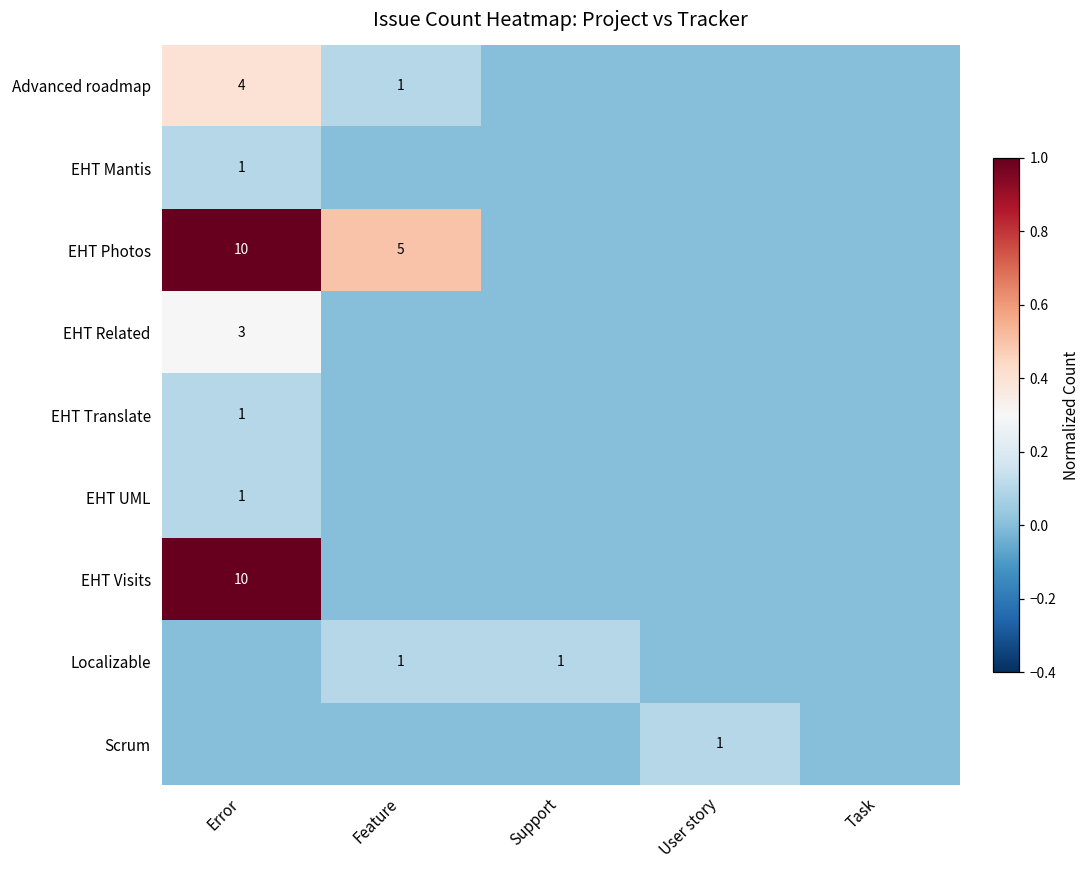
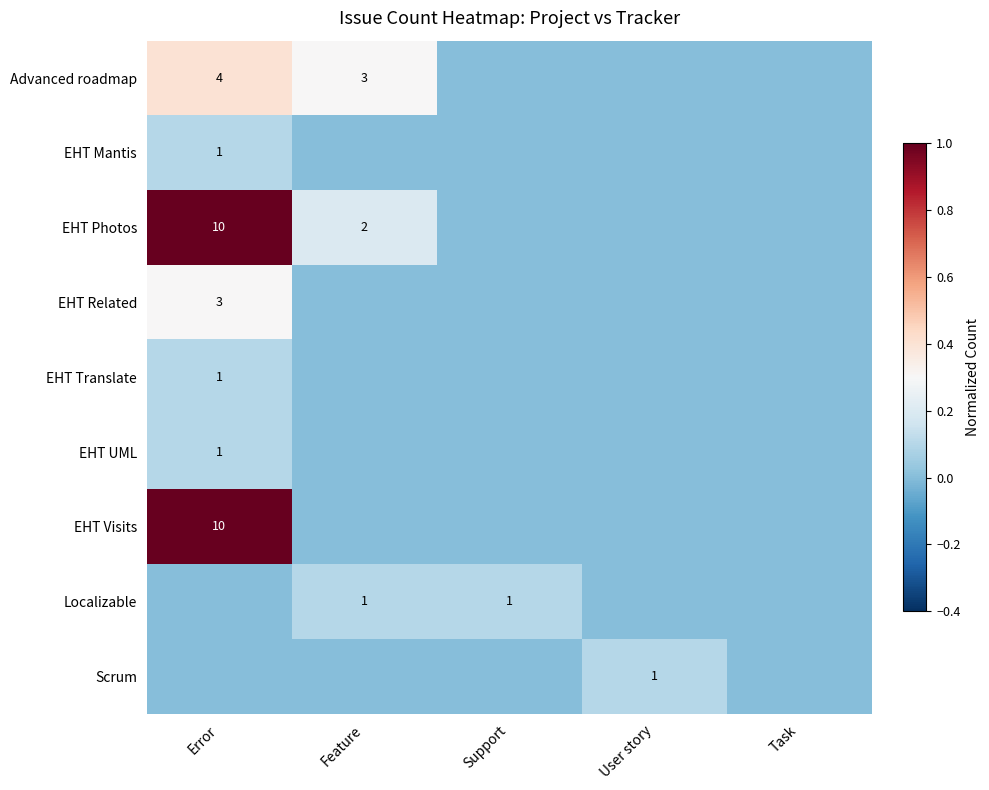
  {
    "Advanced roadmap": {
      "Error": 4,
-     "Feature": 1
+     "Feature": 3
    },
    "EHT Mantis": {
      "Error": 1
    },
    "EHT Photos": {
      "Error": 10,
-     "Feature": 5
+     "Feature": 2
    },
    "EHT Related": {
      "Error": 3
    },
    "EHT Translate": {
      "Error": 1
    },
    "EHT UML": {
      "Error": 1
    },
    "EHT Visits": {
      "Error": 10
    },
    "Localizable": {
      "Feature": 1,
      "Support": 1
    },
    "Scrum": {
      "User story": 1
    }
  }
